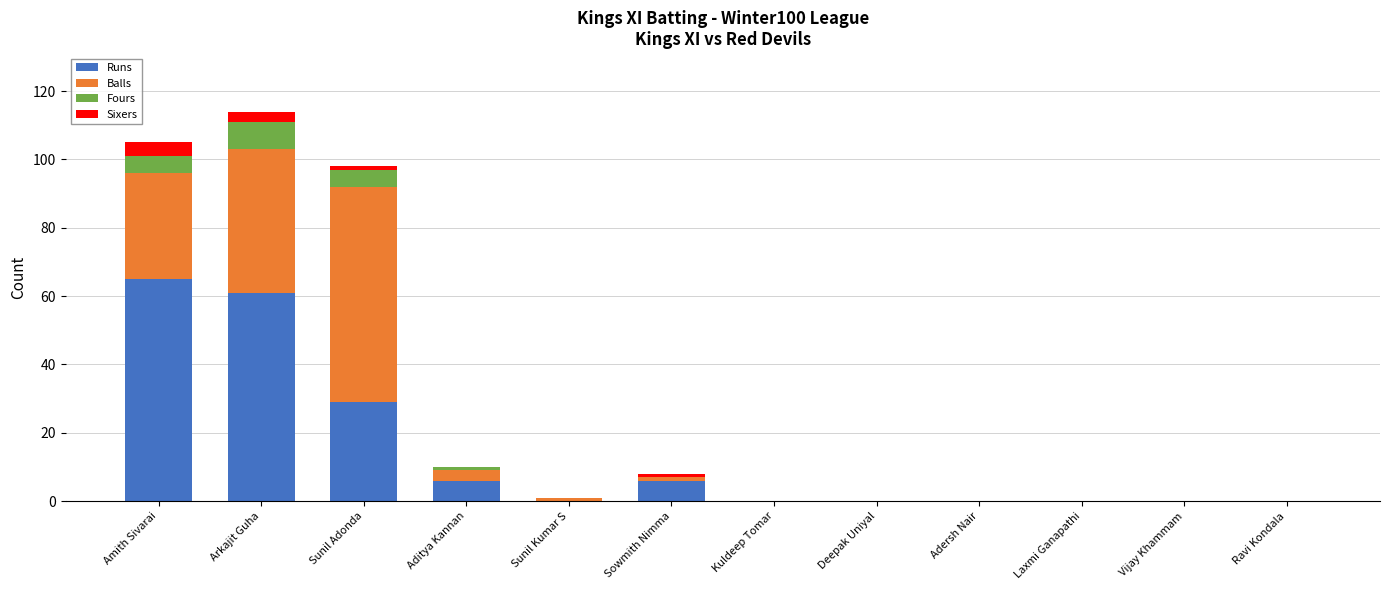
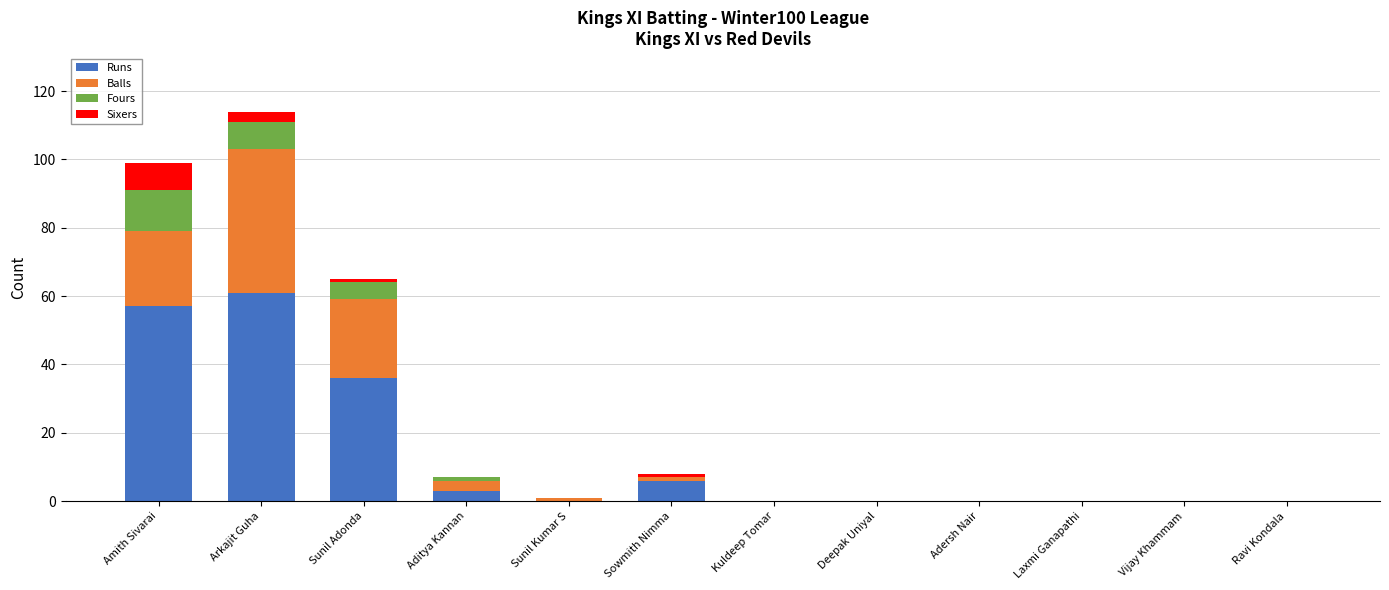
  {
    "Runs": {
-     "Amith Sivarai": 65,
+     "Amith Sivarai": 57,
      "Arkajit Guha": 61,
-     "Sunil Adonda": 29,
-     "Aditya Kannan": 6,
+     "Sunil Adonda": 36,
+     "Aditya Kannan": 3,
      "Sunil Kumar S": 0,
      "Sowmith Nimma": 6,
      "Kuldeep Tomar": 0,
      "Deepak Uniyal": 0,
      "Adersh Nair": 0,
      "Laxmi Ganapathi": 0,
      "Vijay Khammam": 0,
      "Ravi Kondala": 0
    },
    "Balls": {
-     "Amith Sivarai": 31,
+     "Amith Sivarai": 22,
      "Arkajit Guha": 42,
-     "Sunil Adonda": 63,
+     "Sunil Adonda": 23,
      "Aditya Kannan": 3,
      "Sunil Kumar S": 1,
      "Sowmith Nimma": 1,
      "Kuldeep Tomar": 0,
      "Deepak Uniyal": 0,
      "Adersh Nair": 0,
      "Laxmi Ganapathi": 0,
      "Vijay Khammam": 0,
      "Ravi Kondala": 0
    },
    "Fours": {
-     "Amith Sivarai": 5,
+     "Amith Sivarai": 12,
      "Arkajit Guha": 8,
      "Sunil Adonda": 5,
      "Aditya Kannan": 1,
      "Sunil Kumar S": 0,
      "Sowmith Nimma": 0,
      "Kuldeep Tomar": 0,
      "Deepak Uniyal": 0,
      "Adersh Nair": 0,
      "Laxmi Ganapathi": 0,
      "Vijay Khammam": 0,
      "Ravi Kondala": 0
    },
    "Sixers": {
-     "Amith Sivarai": 4,
+     "Amith Sivarai": 8,
      "Arkajit Guha": 3,
      "Sunil Adonda": 1,
      "Aditya Kannan": 0,
      "Sunil Kumar S": 0,
      "Sowmith Nimma": 1,
      "Kuldeep Tomar": 0,
      "Deepak Uniyal": 0,
      "Adersh Nair": 0,
      "Laxmi Ganapathi": 0,
      "Vijay Khammam": 0,
      "Ravi Kondala": 0
    }
  }
